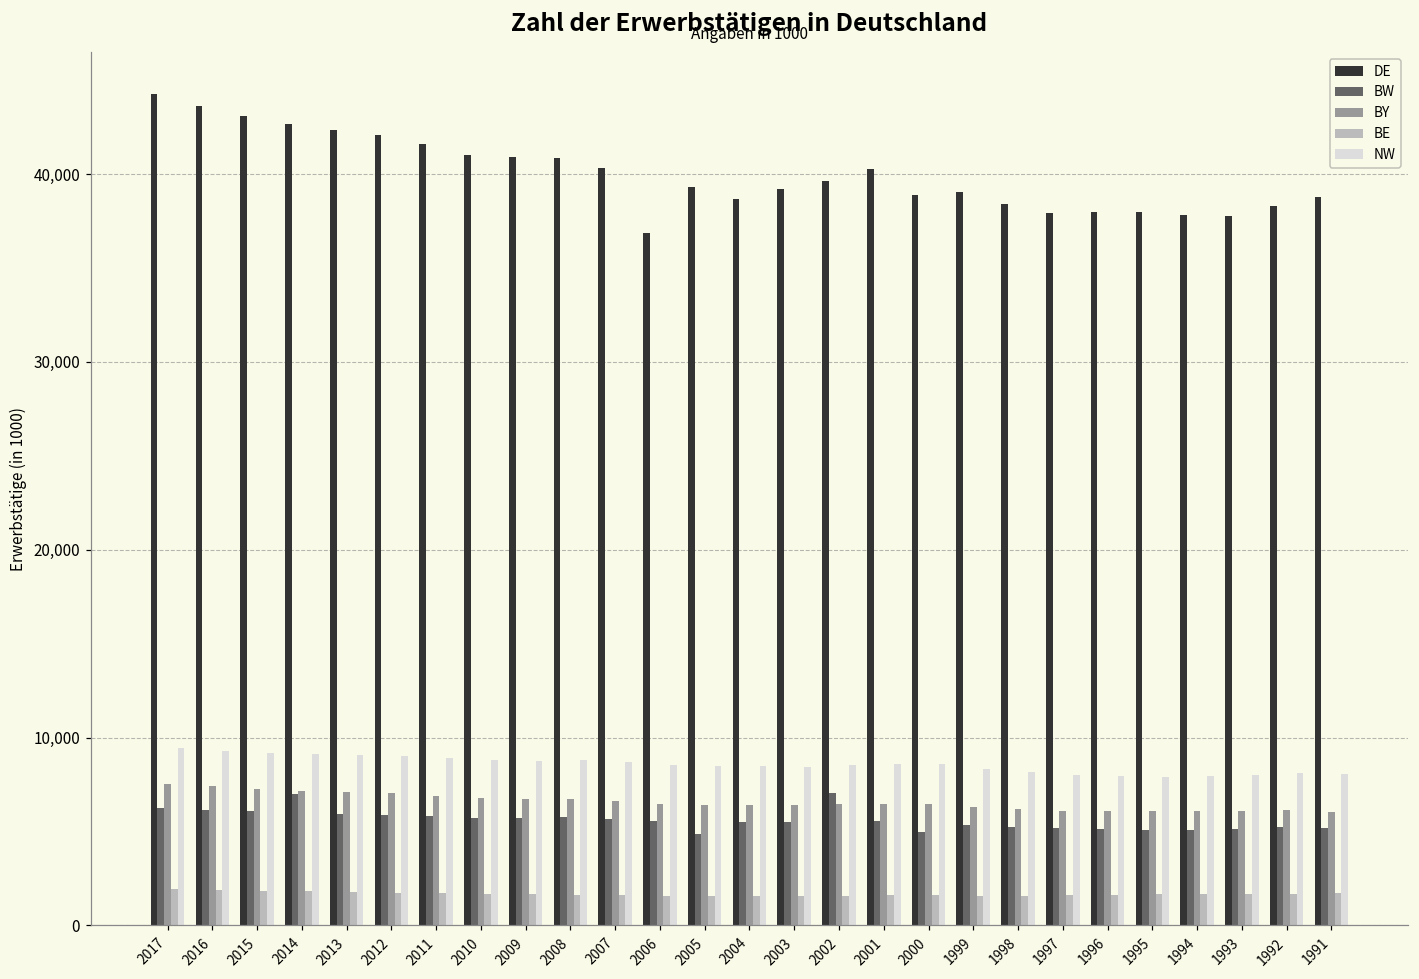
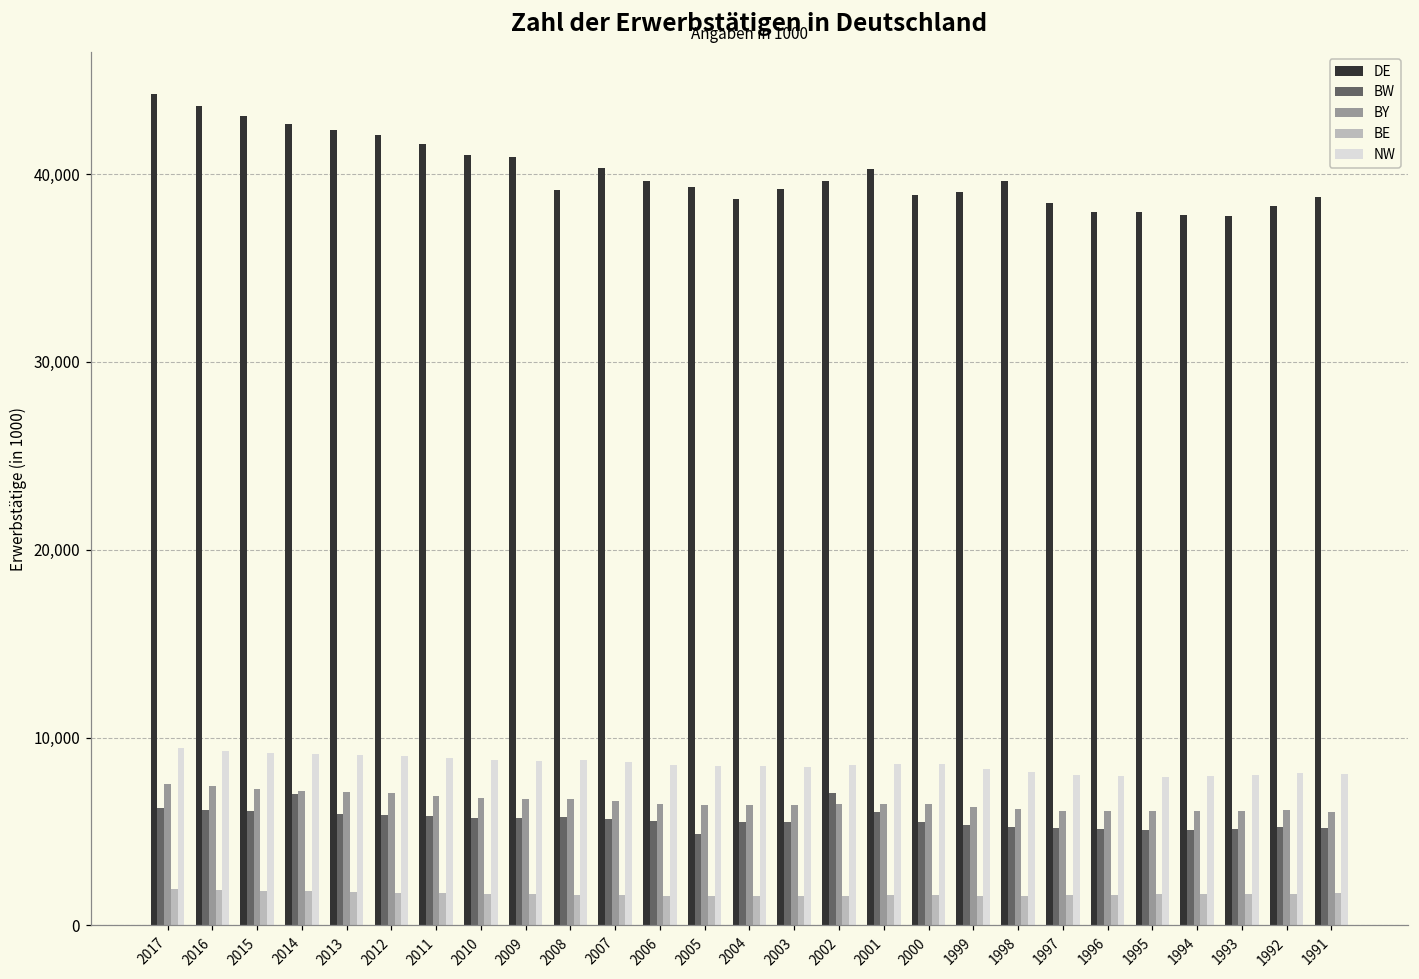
  {
    "DE": {
      "2017": "44,300",
      "2016": "43,600",
      "2015": "43,100",
      "2014": "42,700",
      "2013": "42,300",
      "2012": "42,100",
      "2011": "41,600",
      "2010": "41,000",
      "2009": "40,900",
-     "2008": "40,900",
+     "2008": "39,100",
      "2007": "40,300",
-     "2006": "36,900",
+     "2006": "39,600",
      "2005": "39,300",
      "2004": "38,700",
      "2003": "39,200",
      "2002": "39,600",
      "2001": "40,300",
      "2000": "38,900",
      "1999": "39,000",
-     "1998": "38,400",
-     "1997": "37,900",
+     "1998": "39,600",
+     "1997": "38,500",
      "1996": "38,000",
      "1995": "38,000",
      "1994": "37,800",
      "1993": "37,800",
      "1992": "38,300",
      "1991": "38,800"
    },
    "BW": {
      "2017": "6,300",
      "2016": "6,200",
      "2015": "6,100",
      "2014": "7,000",
      "2013": "5,900",
      "2012": "5,900",
      "2011": "5,800",
      "2010": "5,700",
      "2009": "5,700",
      "2008": "5,700",
      "2007": "5,700",
      "2006": "5,600",
      "2005": "4,800",
      "2004": "5,500",
      "2003": "5,500",
      "2002": "7,000",
-     "2001": "5,500",
-     "2000": "5,000",
+     "2001": "6,000",
+     "2000": "5,500",
      "1999": "5,300",
      "1998": "5,200",
      "1997": "5,200",
      "1996": "5,100",
      "1995": "5,100",
      "1994": "5,100",
      "1993": "5,100",
      "1992": "5,200",
      "1991": "5,200"
    }
  }
